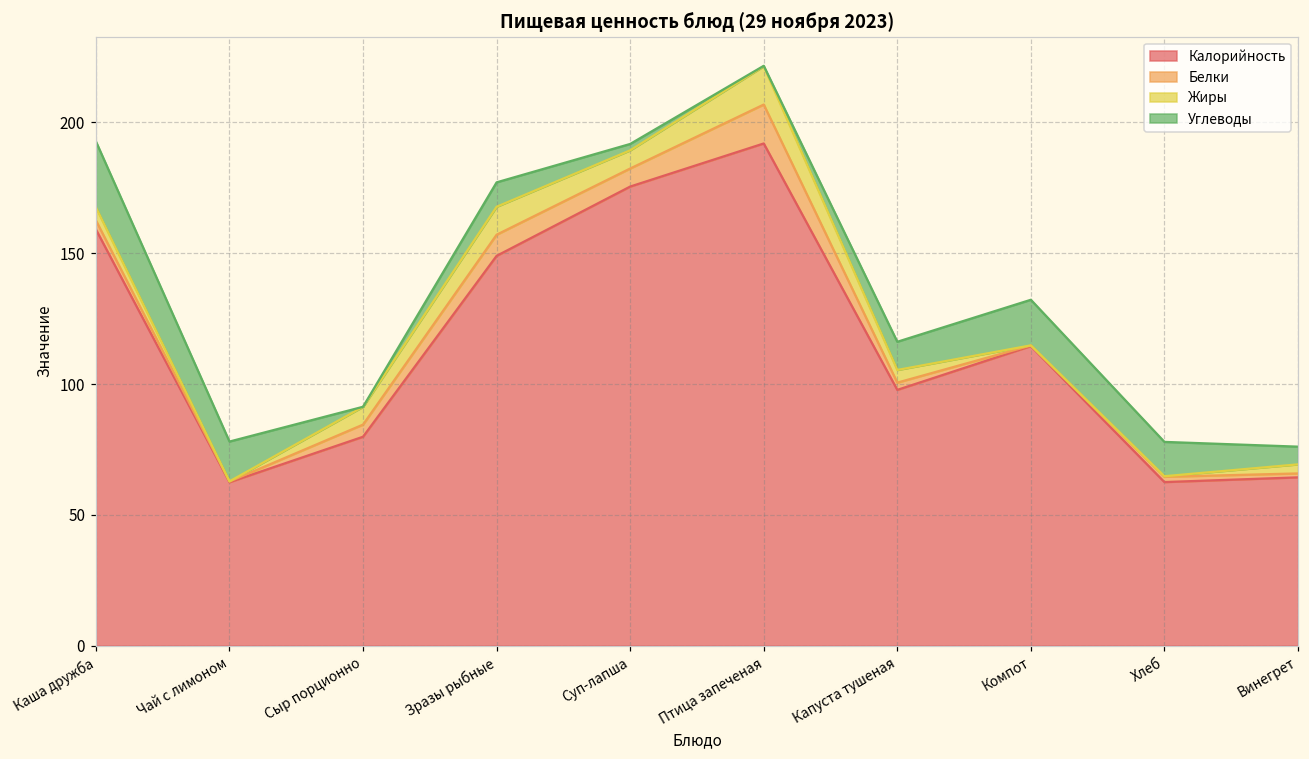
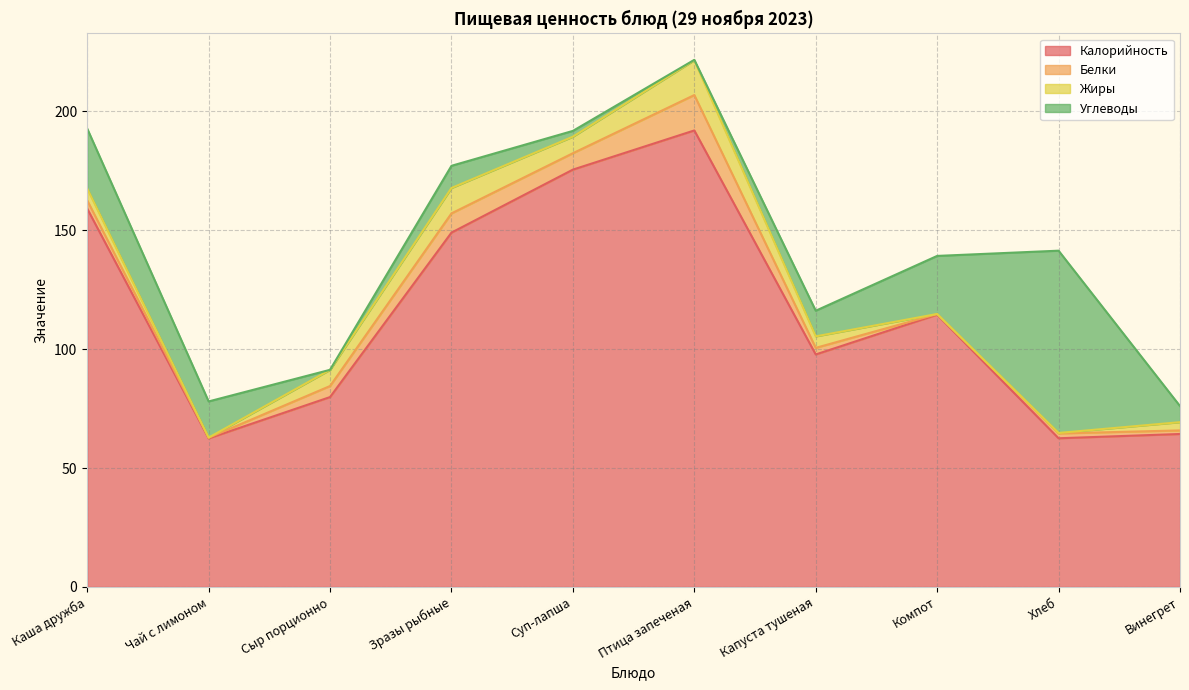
  {
    "Калорийность": {
      "Каша дружба": 159,
      "Сыр порционно": 80,
      "Зразы рыбные": 149,
      "Суп-лапша": 175,
      "Птица запеченая": 192,
      "Капуста тушеная": 98,
      "Хлеб": 63,
      "Винегрет": 64
    },
    "Углеводы": {
      "Каша дружба": 25,
      "Чай с лимоном": 15,
      "Зразы рыбные": 9,
      "Суп-лапша": 2,
      "Капуста тушеная": 11,
-     "Компот": 17,
-     "Хлеб": 13,
+     "Компот": 24,
+     "Хлеб": 77,
      "Винегрет": 7
    }
  }
